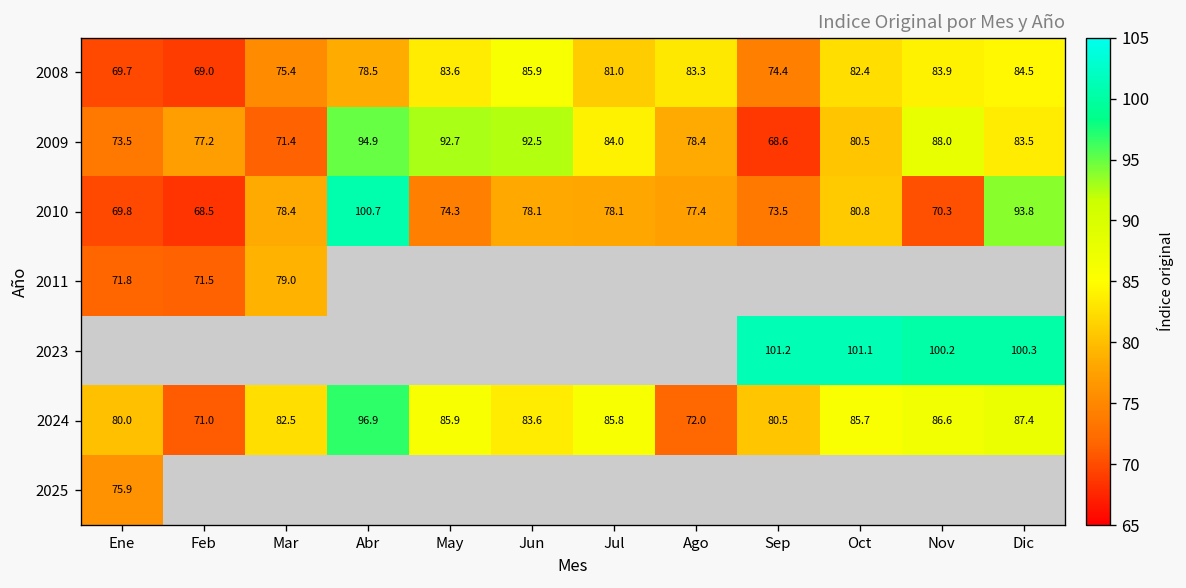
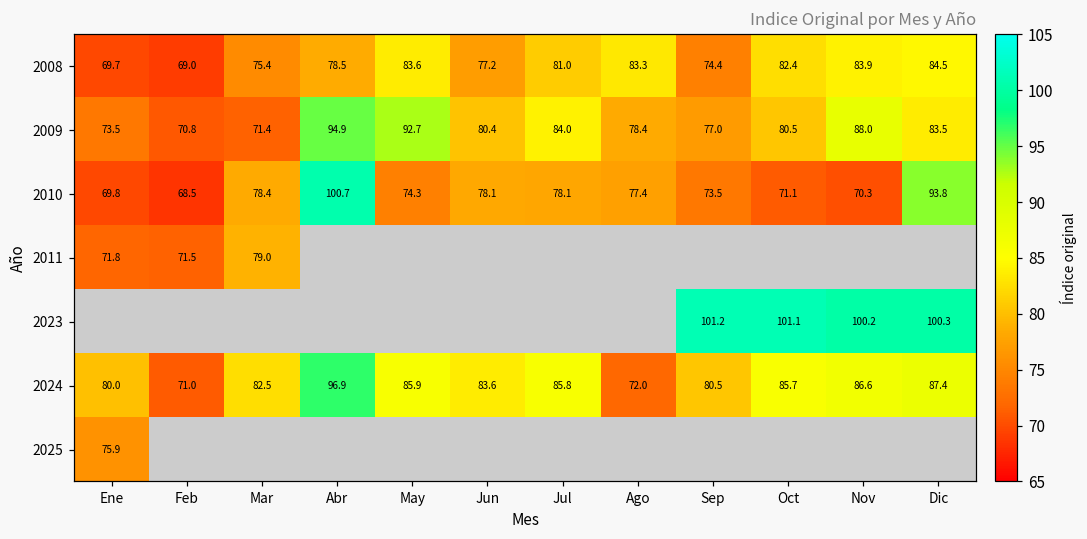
  {
    "2008": {
      "Ene": 69.7,
      "Feb": 69.0,
      "Mar": 75.4,
      "Abr": 78.5,
      "May": 83.6,
-     "Jun": 85.9,
+     "Jun": 77.2,
      "Jul": 81.0,
      "Ago": 83.3,
      "Sep": 74.4,
      "Oct": 82.4,
      "Nov": 83.9,
      "Dic": 84.5
    },
    "2009": {
      "Ene": 73.5,
-     "Feb": 77.2,
+     "Feb": 70.8,
      "Mar": 71.4,
      "Abr": 94.9,
      "May": 92.7,
-     "Jun": 92.5,
+     "Jun": 80.4,
      "Jul": 84.0,
      "Ago": 78.4,
-     "Sep": 68.6,
+     "Sep": 77.0,
      "Oct": 80.5,
      "Nov": 88.0,
      "Dic": 83.5
    },
    "2010": {
      "Ene": 69.8,
      "Feb": 68.5,
      "Mar": 78.4,
      "Abr": 100.7,
      "May": 74.3,
      "Jun": 78.1,
      "Jul": 78.1,
      "Ago": 77.4,
      "Sep": 73.5,
-     "Oct": 80.8,
+     "Oct": 71.1,
      "Nov": 70.3,
      "Dic": 93.8
    },
    "2011": {
      "Ene": 71.8,
      "Feb": 71.5,
      "Mar": 79.0
    },
    "2023": {
      "Sep": 101.2,
      "Oct": 101.1,
      "Nov": 100.2,
      "Dic": 100.3
    },
    "2024": {
      "Ene": 80.0,
      "Feb": 71.0,
      "Mar": 82.5,
      "Abr": 96.9,
      "May": 85.9,
      "Jun": 83.6,
      "Jul": 85.8,
      "Ago": 72.0,
      "Sep": 80.5,
      "Oct": 85.7,
      "Nov": 86.6,
      "Dic": 87.4
    },
    "2025": {
      "Ene": 75.9
    }
  }
